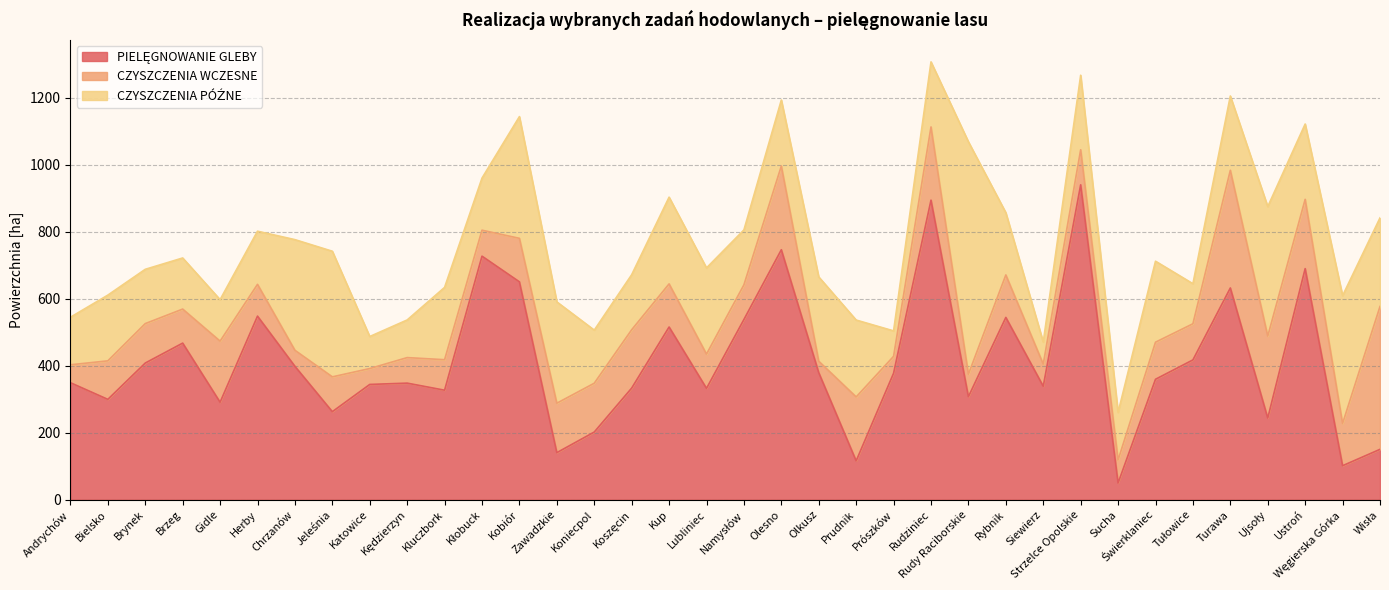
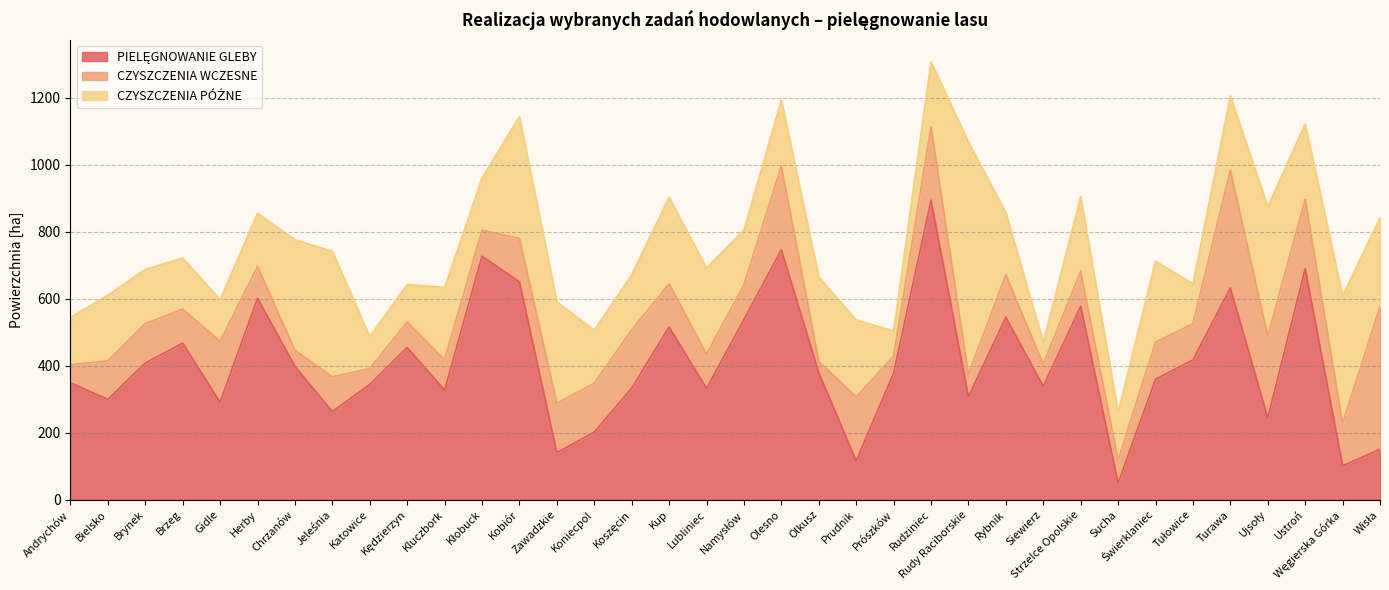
  {
    "PIELĘGNOWANIE GLEBY": {
      "Andrychów": 350,
      "Bielsko": 300,
      "Brynek": 410,
      "Brzeg": 470,
      "Gidle": 290,
-     "Herby": 550,
+     "Herby": 600,
      "Chrzanów": 400,
      "Jeleśnia": 260,
      "Katowice": 340,
-     "Kędzierzyn": 350,
+     "Kędzierzyn": 450,
      "Kluczbork": 330,
      "Kłobuck": 730,
      "Kobiór": 650,
      "Zawadzkie": 140,
      "Koniecpol": 200,
      "Koszęcin": 330,
      "Kup": 520,
      "Lubliniec": 330,
      "Namysłów": 540,
      "Olesno": 750,
      "Olkusz": 380,
      "Prudnik": 120,
      "Prószków": 380,
      "Rudziniec": 890,
      "Rudy Raciborskie": 310,
      "Rybnik": 540,
      "Siewierz": 340,
-     "Strzelce Opolskie": 940,
+     "Strzelce Opolskie": 580,
      "Sucha": 50,
      "Świerklaniec": 360,
      "Tułowice": 420,
      "Turawa": 630,
      "Ujsoły": 240,
      "Ustroń": 690,
      "Węgierska Górka": 100,
      "Wisła": 150
    }
  }
